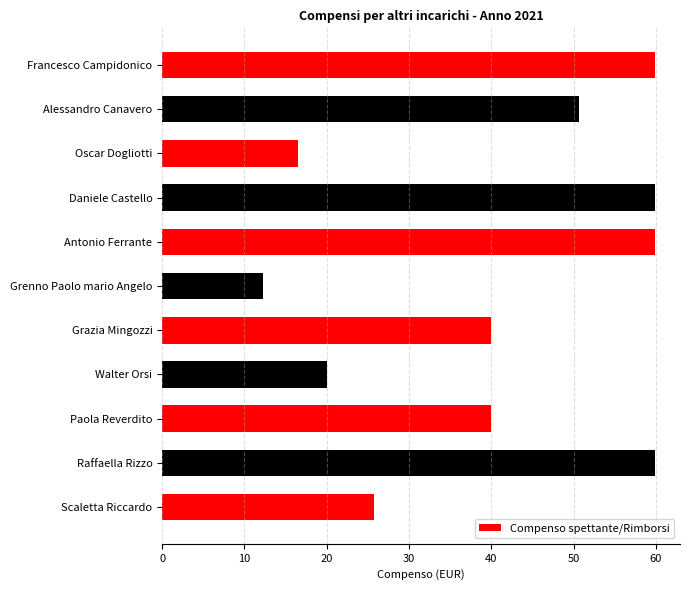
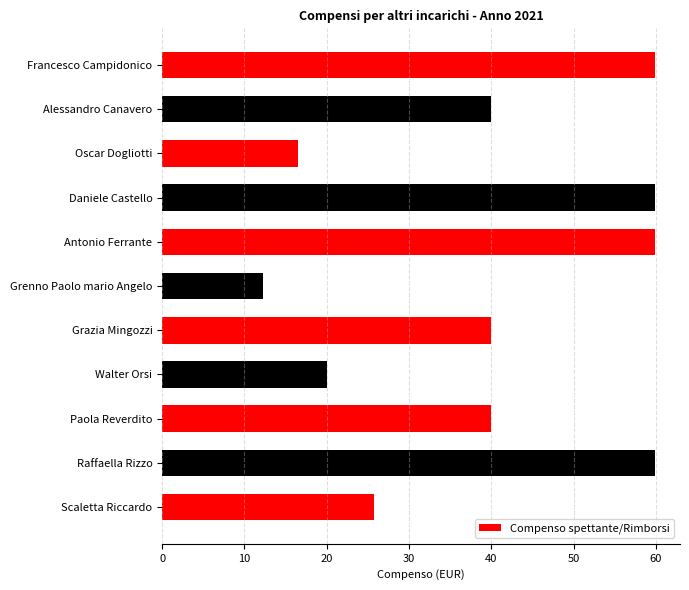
  {
    "Francesco Campidonico": 60,
-   "Alessandro Canavero": 51,
+   "Alessandro Canavero": 40,
    "Oscar Dogliotti": 17,
    "Daniele Castello": 60,
    "Antonio Ferrante": 60,
    "Grenno Paolo mario Angelo": 12,
    "Grazia Mingozzi": 40,
    "Walter Orsi": 20,
    "Paola Reverdito": 40,
    "Raffaella Rizzo": 60,
    "Scaletta Riccardo": 26
  }
